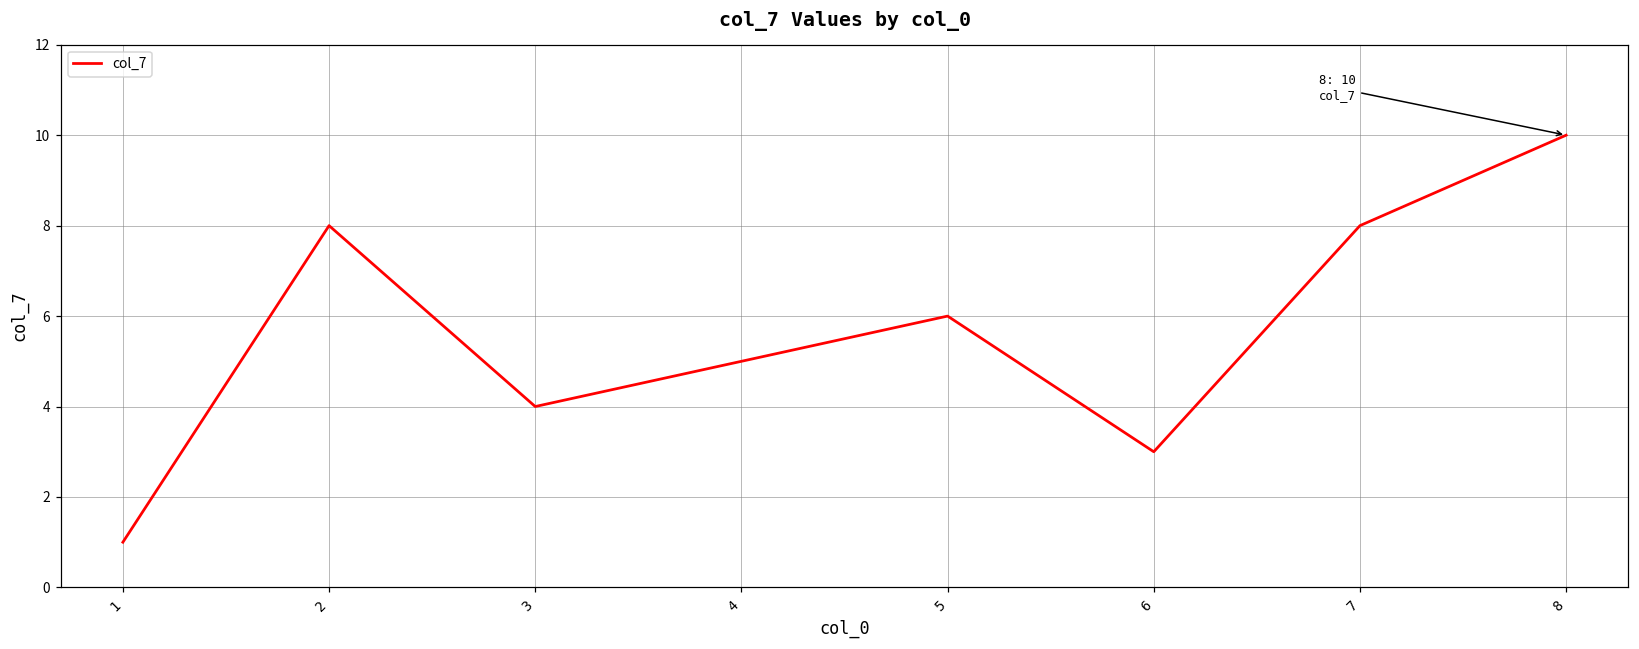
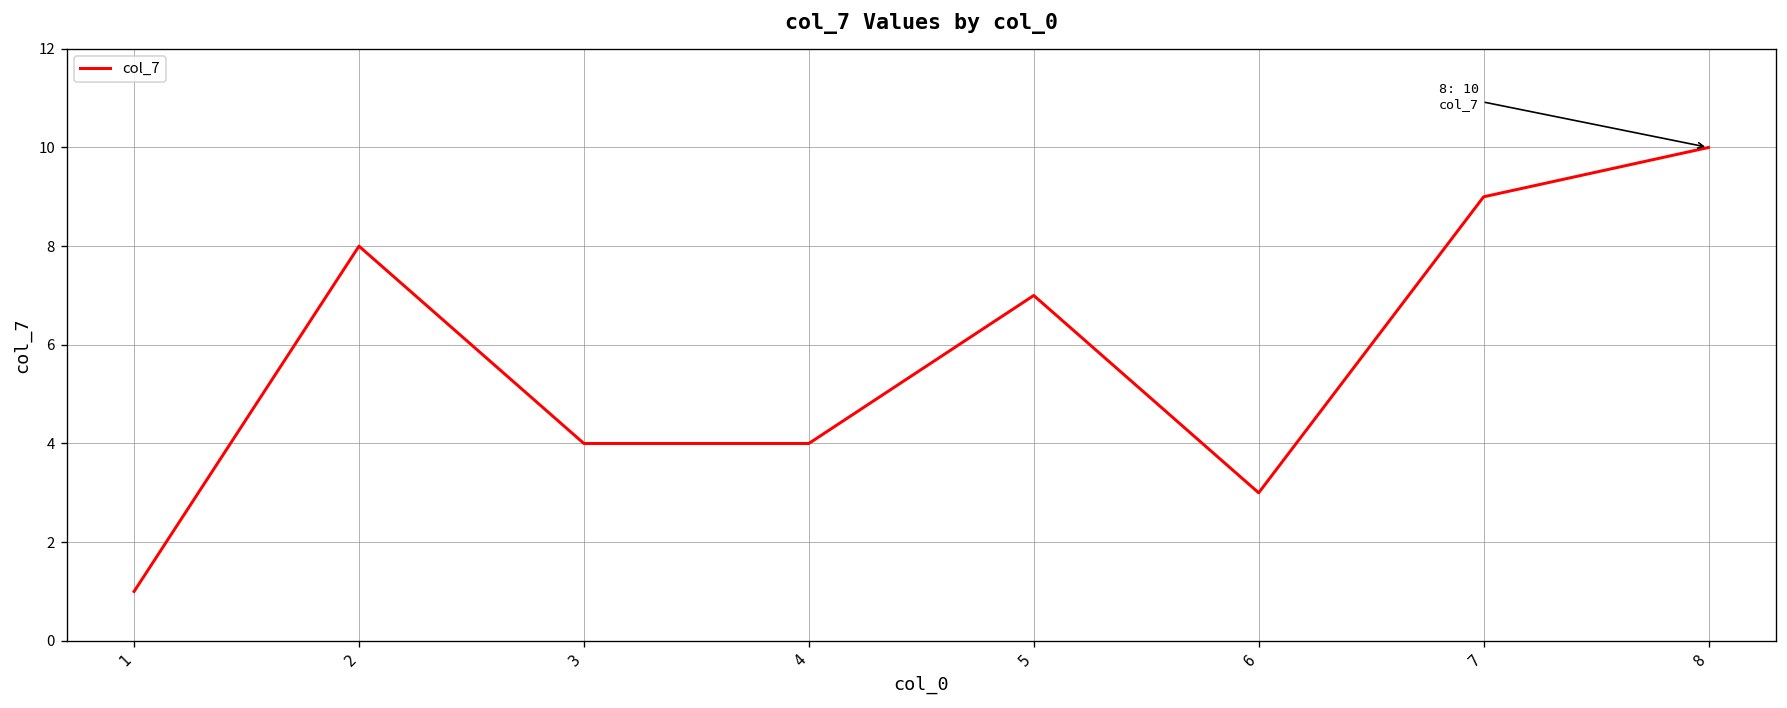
  {
    "1": 1,
    "2": 8,
    "3": 4,
-   "4": 5,
-   "5": 6,
+   "4": 4,
+   "5": 7,
    "6": 3,
-   "7": 8
+   "7": 9
  }
